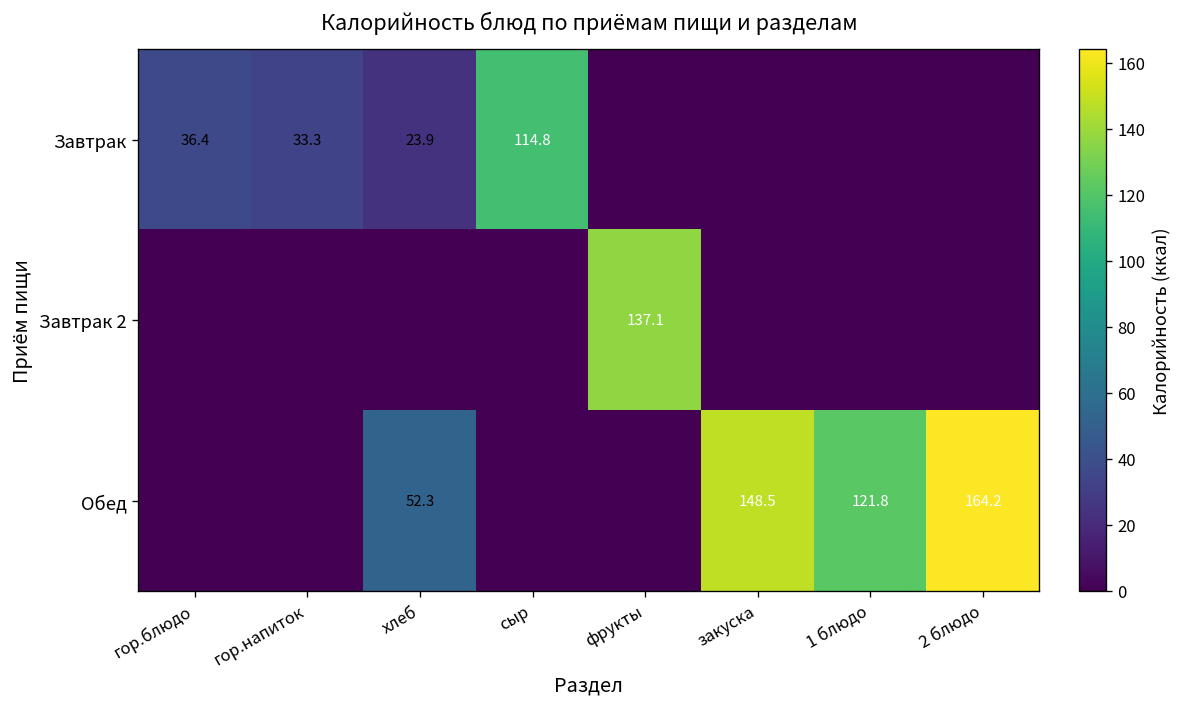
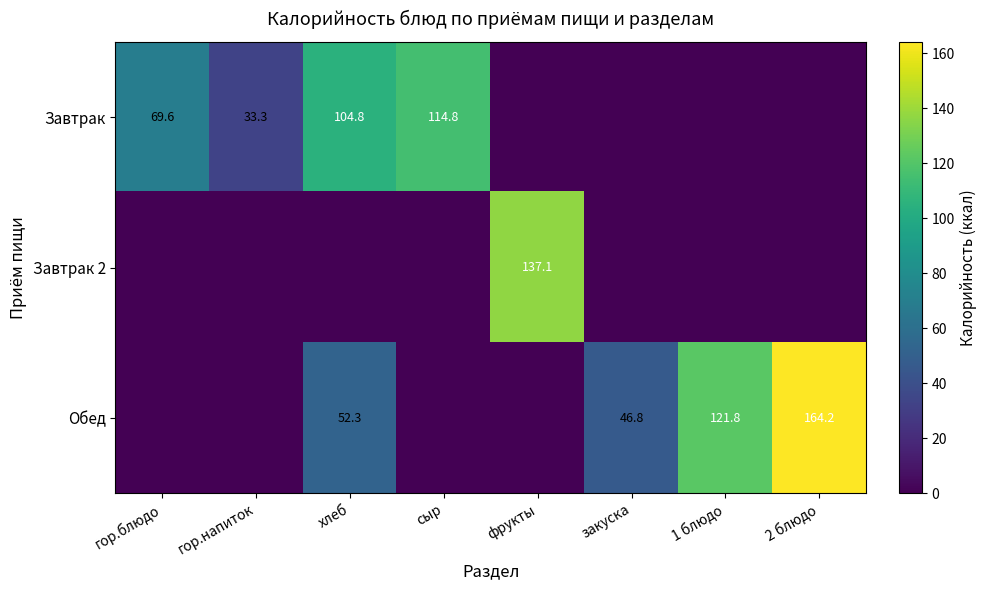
  {
    "Завтрак": {
-     "гор.блюдо": 36.4,
+     "гор.блюдо": 69.6,
      "гор.напиток": 33.3,
-     "хлеб": 23.9,
+     "хлеб": 104.8,
      "сыр": 114.8
    },
    "Завтрак 2": {
      "фрукты": 137.1
    },
    "Обед": {
      "хлеб": 52.3,
-     "закуска": 148.5,
+     "закуска": 46.8,
      "1 блюдо": 121.8,
      "2 блюдо": 164.2
    }
  }
